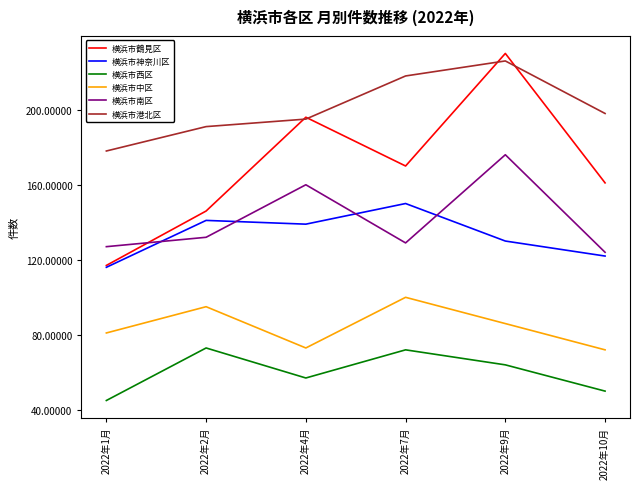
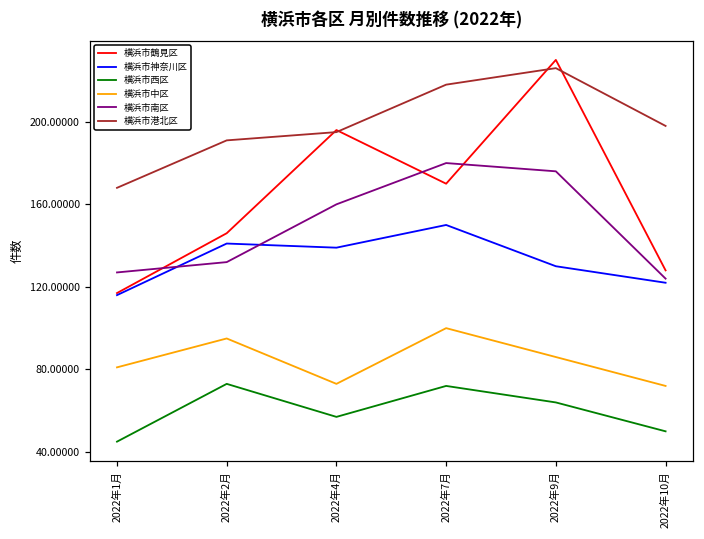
  {
    "横浜市鶴見区": {
      "2022年2月": 146,
      "2022年7月": 170,
      "2022年9月": 230,
-     "2022年10月": 161
+     "2022年10月": 128
    },
    "横浜市神奈川区": {
      "2022年2月": 141,
      "2022年4月": 139,
      "2022年7月": 150,
      "2022年9月": 130,
      "2022年10月": 122
    },
    "横浜市西区": {
      "2022年1月": 45,
      "2022年2月": 73,
      "2022年4月": 57,
      "2022年7月": 72,
      "2022年9月": 64,
      "2022年10月": 50
    },
    "横浜市中区": {
      "2022年1月": 81,
      "2022年2月": 95,
      "2022年4月": 73,
      "2022年7月": 100,
      "2022年9月": 86,
      "2022年10月": 72
    },
    "横浜市南区": {
      "2022年1月": 127,
      "2022年2月": 132,
      "2022年4月": 160,
-     "2022年7月": 129,
+     "2022年7月": 180,
      "2022年9月": 176,
      "2022年10月": 124
    },
    "横浜市港北区": {
-     "2022年1月": 178,
+     "2022年1月": 168,
      "2022年2月": 191,
      "2022年7月": 218,
      "2022年9月": 226,
      "2022年10月": 198
    }
  }
